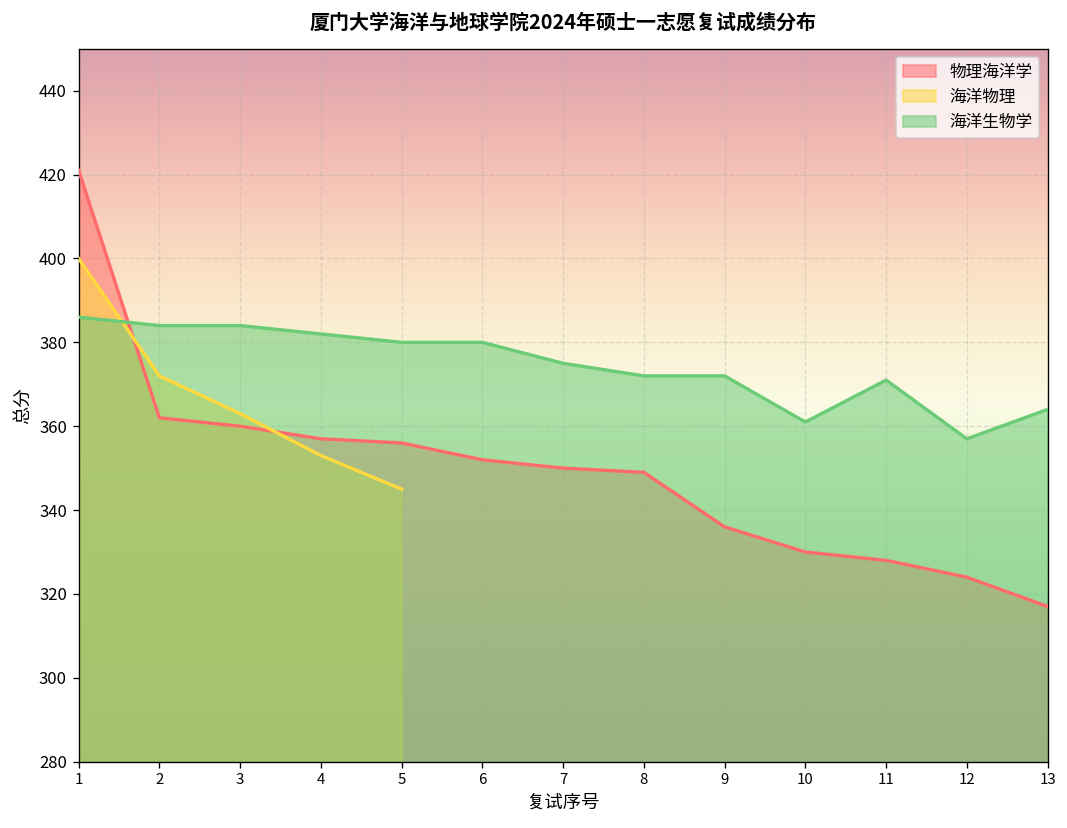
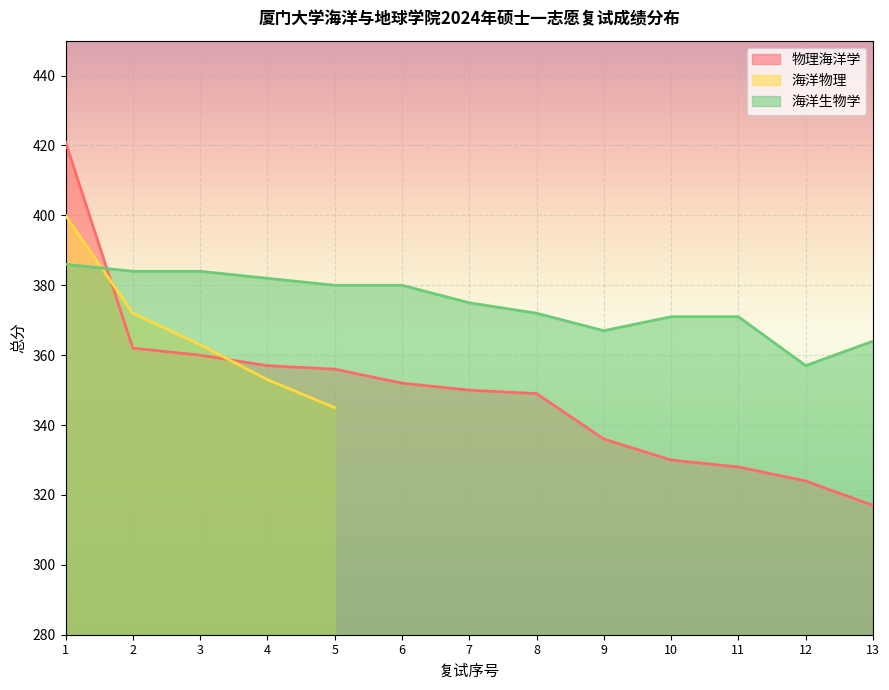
  {
    "物理海洋学": {
      "1": 421,
      "2": 362,
      "3": 360,
      "4": 357,
      "5": 356,
      "6": 352,
      "7": 350,
      "8": 349,
      "9": 336,
      "10": 330,
      "11": 328,
      "12": 324,
      "13": 317
    },
    "海洋物理": {
      "1": 400,
      "2": 372,
      "3": 363,
      "4": 353,
      "5": 345
    },
    "海洋生物学": {
      "1": 386,
      "2": 384,
      "3": 384,
      "4": 382,
      "5": 380,
      "6": 380,
      "7": 375,
      "8": 372,
-     "9": 372,
-     "10": 361,
+     "9": 367,
+     "10": 371,
      "11": 371,
      "12": 357,
      "13": 364
    }
  }
